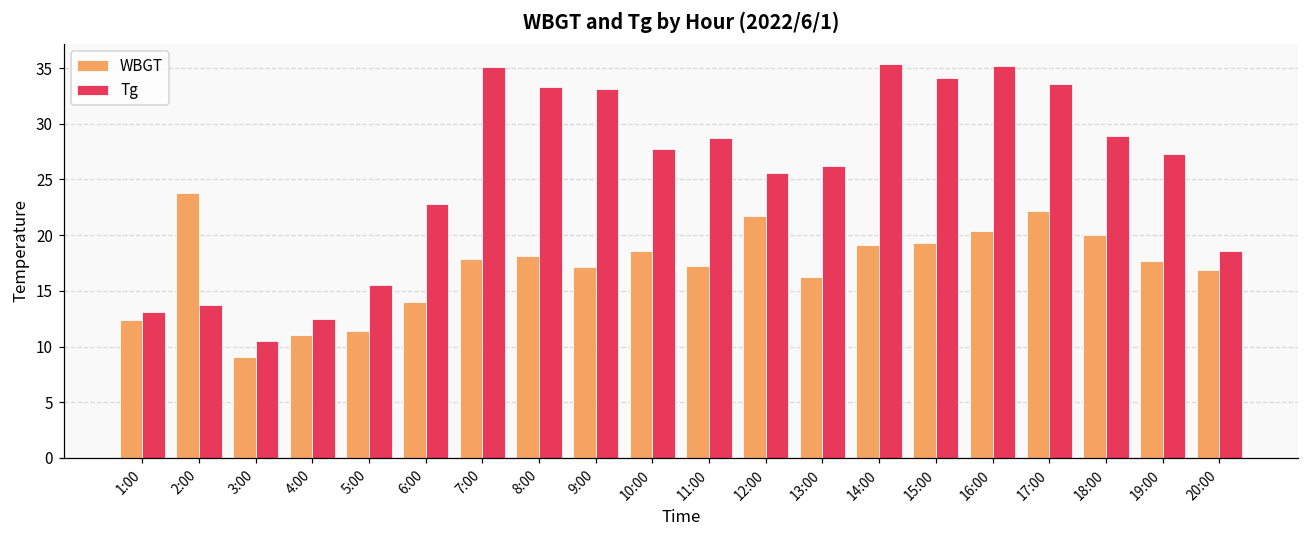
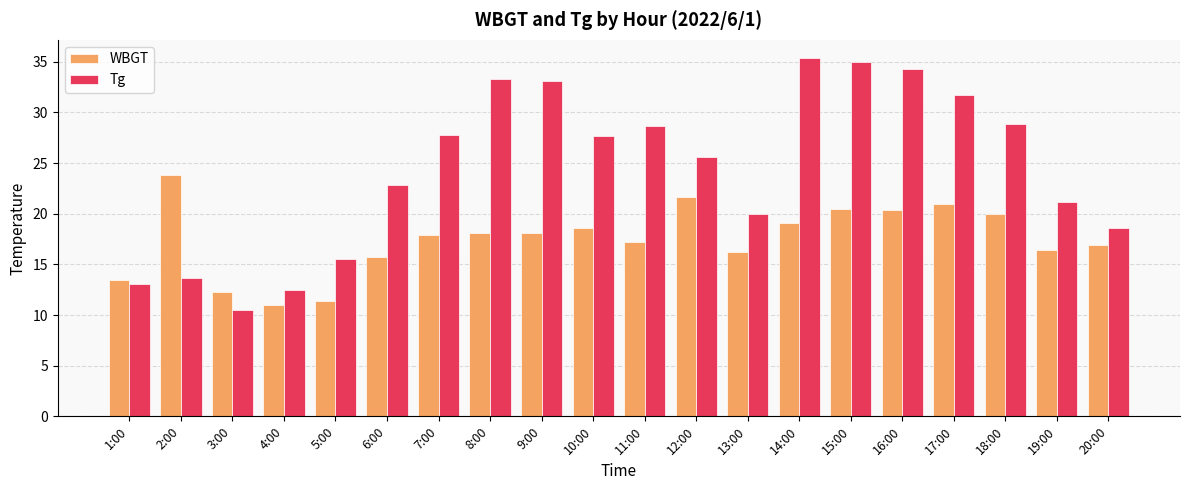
  {
    "WBGT": {
-     "1:00": 12.4,
+     "1:00": 13.5,
      "2:00": 23.8,
-     "3:00": 9.1,
+     "3:00": 12.3,
      "4:00": 11.0,
      "5:00": 11.4,
-     "6:00": 14.0,
+     "6:00": 15.7,
      "7:00": 17.9,
      "8:00": 18.1,
-     "9:00": 17.1,
+     "9:00": 18.1,
      "10:00": 18.6,
      "11:00": 17.2,
      "12:00": 21.7,
      "13:00": 16.2,
      "14:00": 19.1,
-     "15:00": 19.3,
+     "15:00": 20.5,
      "16:00": 20.4,
-     "17:00": 22.2,
+     "17:00": 21.0,
      "18:00": 20.0,
-     "19:00": 17.7,
+     "19:00": 16.4,
      "20:00": 16.9
    },
    "Tg": {
      "1:00": 13.1,
      "2:00": 13.7,
      "3:00": 10.5,
      "4:00": 12.5,
      "5:00": 15.5,
      "6:00": 22.8,
-     "7:00": 35.1,
+     "7:00": 27.8,
      "8:00": 33.3,
      "9:00": 33.1,
      "10:00": 27.7,
      "11:00": 28.7,
      "12:00": 25.6,
-     "13:00": 26.2,
+     "13:00": 20.0,
      "14:00": 35.4,
-     "15:00": 34.1,
-     "16:00": 35.2,
-     "17:00": 33.6,
+     "15:00": 35.0,
+     "16:00": 34.3,
+     "17:00": 31.7,
      "18:00": 28.9,
-     "19:00": 27.3,
+     "19:00": 21.2,
      "20:00": 18.6
    }
  }
